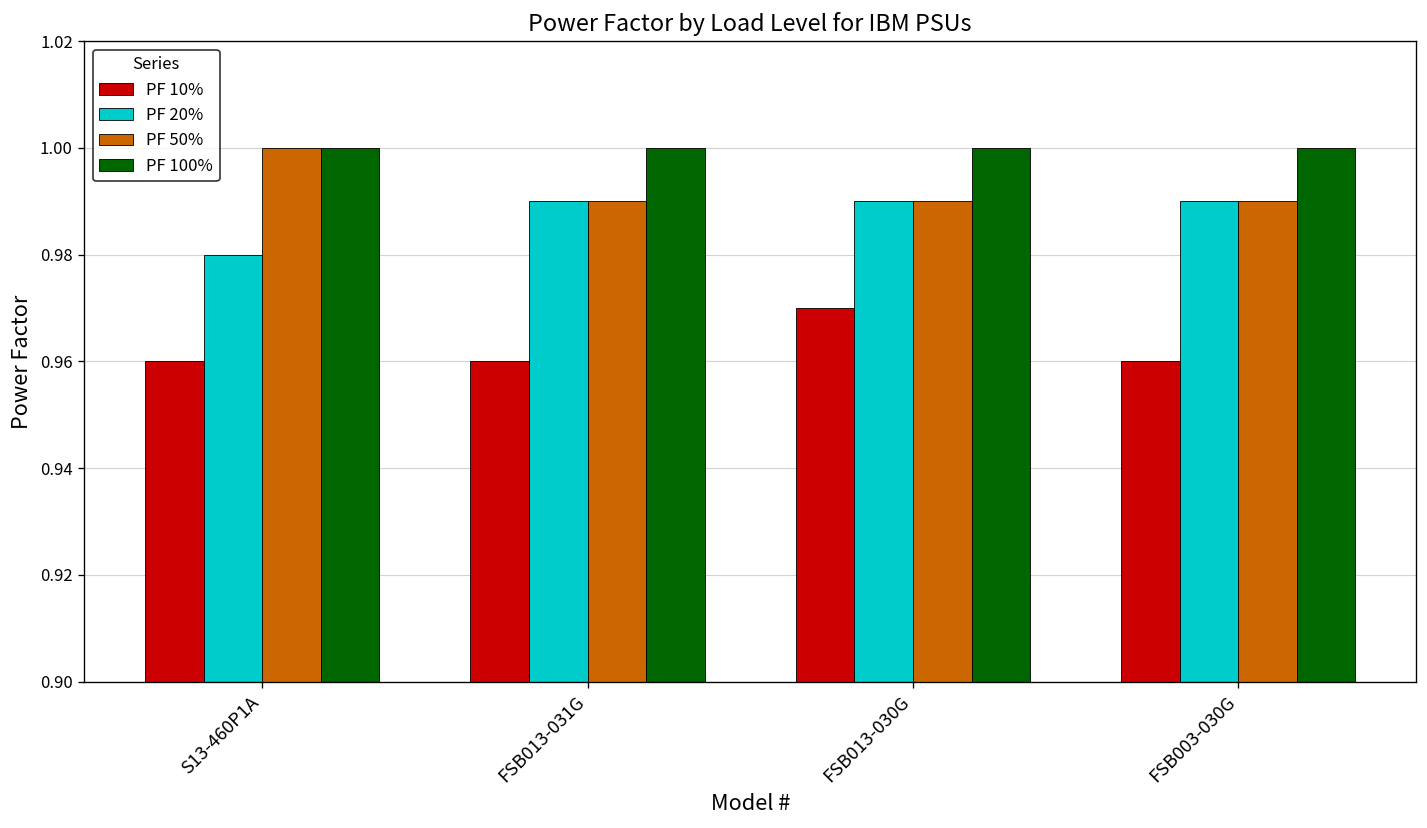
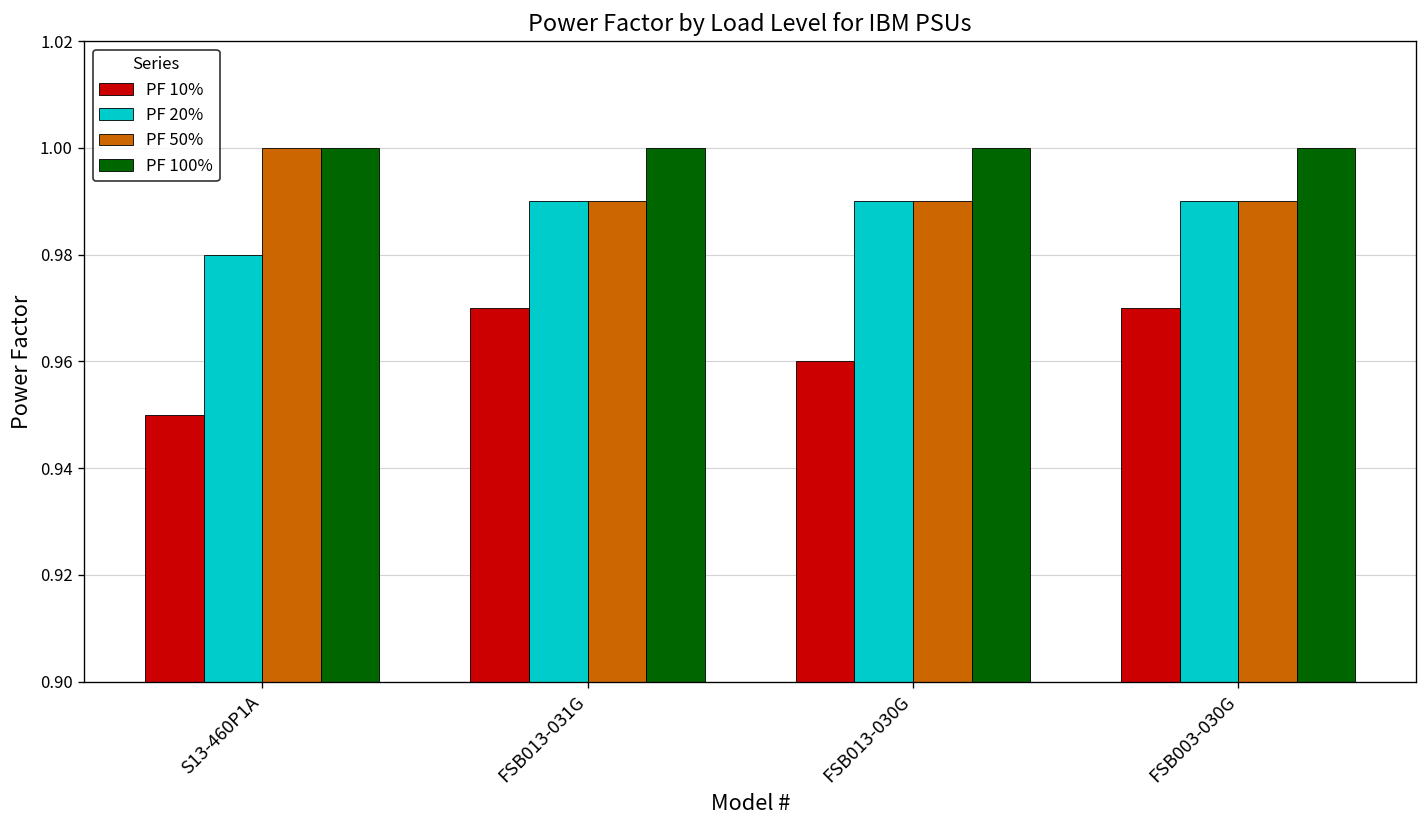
  {
    "PF 10%": {
-     "S13-460P1A": 0.96,
-     "FSB013-031G": 0.96,
-     "FSB013-030G": 0.97,
-     "FSB003-030G": 0.96
+     "S13-460P1A": 0.95,
+     "FSB013-031G": 0.97,
+     "FSB013-030G": 0.96,
+     "FSB003-030G": 0.97
    },
    "PF 20%": {
      "S13-460P1A": 0.98,
      "FSB013-031G": 0.99,
      "FSB013-030G": 0.99,
      "FSB003-030G": 0.99
    },
    "PF 50%": {
      "S13-460P1A": 1.00,
      "FSB013-031G": 0.99,
      "FSB013-030G": 0.99,
      "FSB003-030G": 0.99
    },
    "PF 100%": {
      "S13-460P1A": 1.00,
      "FSB013-031G": 1.00,
      "FSB013-030G": 1.00,
      "FSB003-030G": 1.00
    }
  }
